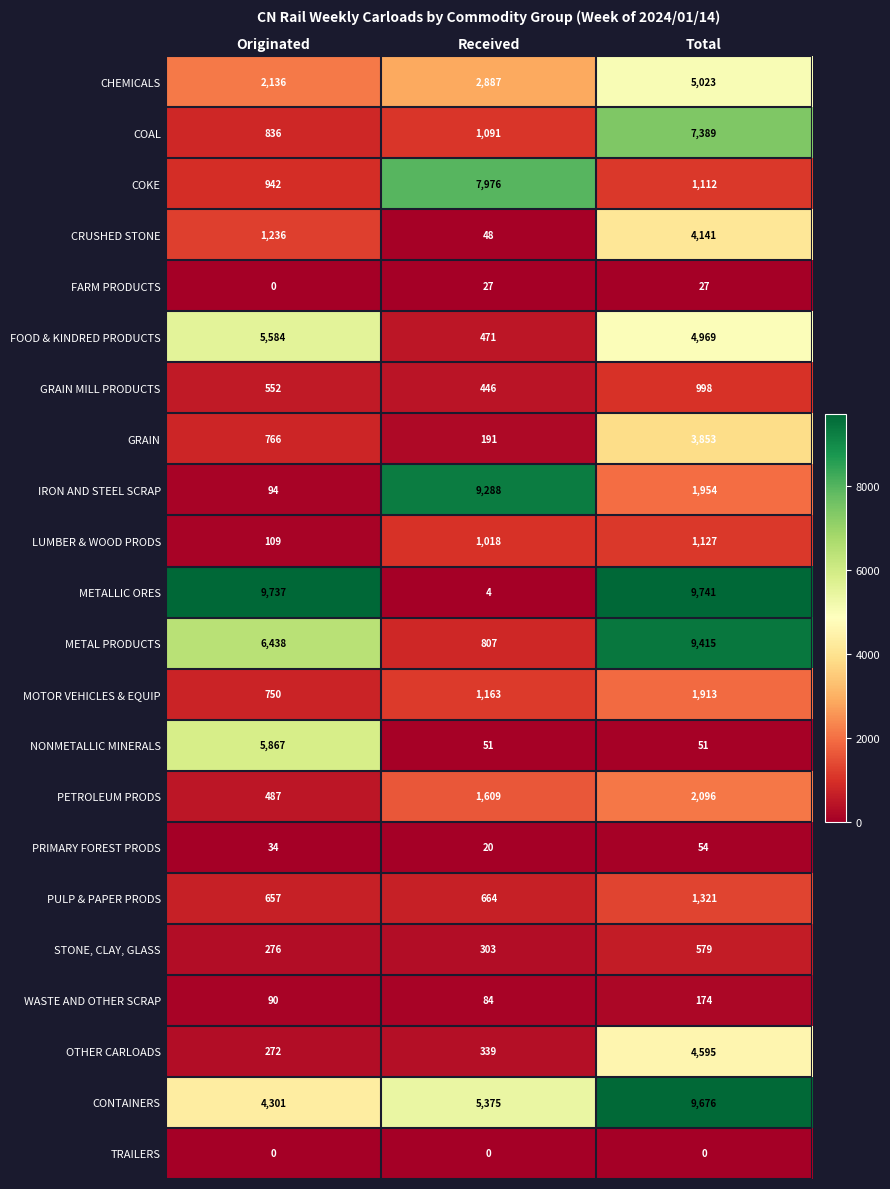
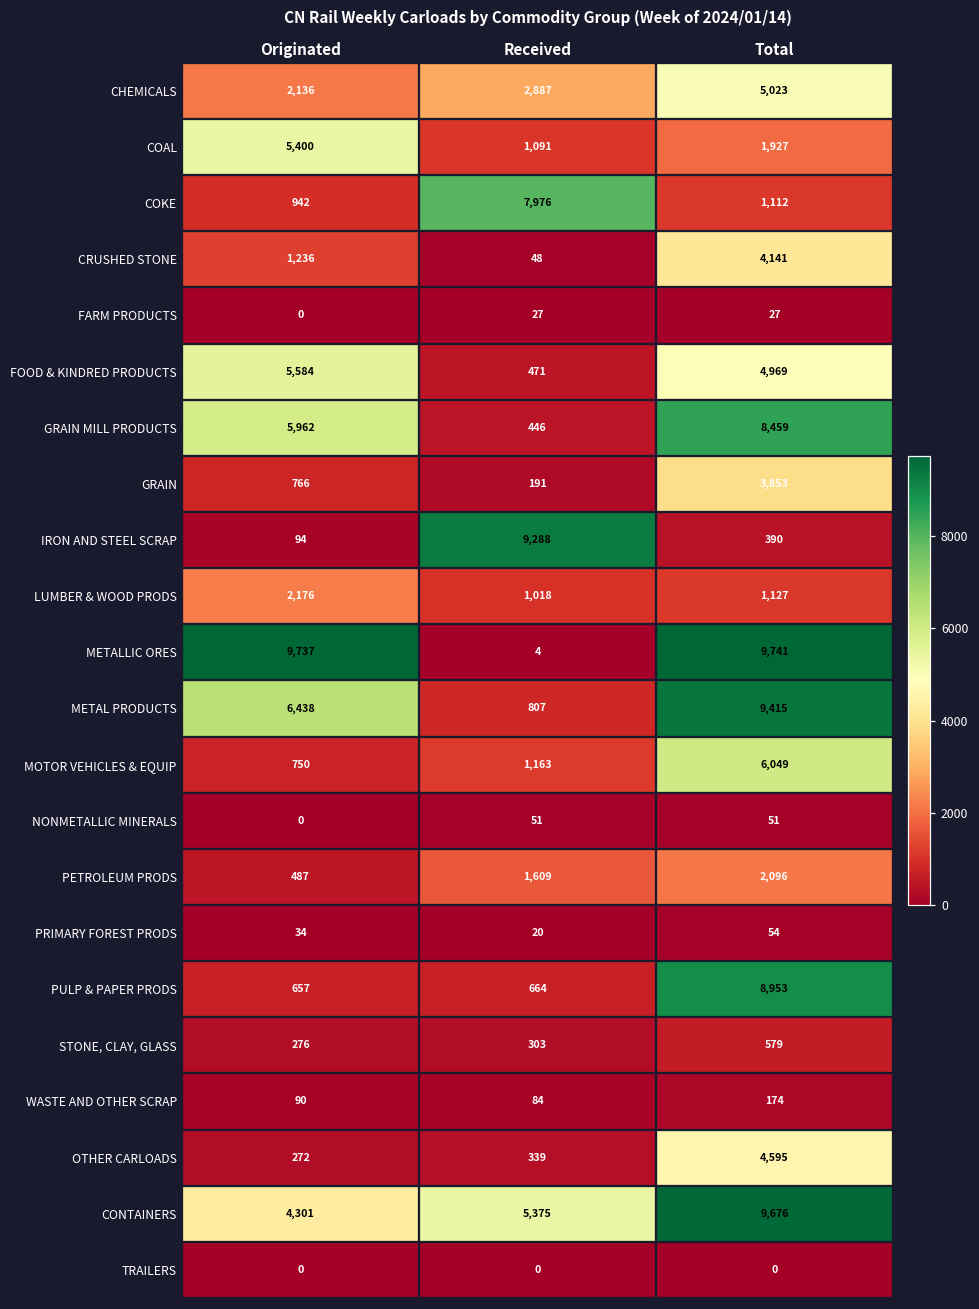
  {
    "CHEMICALS": {
      "Originated": "2,136",
      "Received": "2,887",
      "Total": "5,023"
    },
    "COAL": {
-     "Originated": "836",
+     "Originated": "5,400",
      "Received": "1,091",
-     "Total": "7,389"
+     "Total": "1,927"
    },
    "COKE": {
      "Originated": "942",
      "Received": "7,976",
      "Total": "1,112"
    },
    "CRUSHED STONE": {
      "Originated": "1,236",
      "Received": "48",
      "Total": "4,141"
    },
    "FARM PRODUCTS": {
      "Originated": "0",
      "Received": "27",
      "Total": "27"
    },
    "FOOD & KINDRED PRODUCTS": {
      "Originated": "5,584",
      "Received": "471",
      "Total": "4,969"
    },
    "GRAIN MILL PRODUCTS": {
-     "Originated": "552",
+     "Originated": "5,962",
      "Received": "446",
-     "Total": "998"
+     "Total": "8,459"
    },
    "GRAIN": {
      "Originated": "766",
      "Received": "191",
      "Total": "3,853"
    },
    "IRON AND STEEL SCRAP": {
      "Originated": "94",
      "Received": "9,288",
-     "Total": "1,954"
+     "Total": "390"
    },
    "LUMBER & WOOD PRODS": {
-     "Originated": "109",
+     "Originated": "2,176",
      "Received": "1,018",
      "Total": "1,127"
    },
    "METALLIC ORES": {
      "Originated": "9,737",
      "Received": "4",
      "Total": "9,741"
    },
    "METAL PRODUCTS": {
      "Originated": "6,438",
      "Received": "807",
      "Total": "9,415"
    },
    "MOTOR VEHICLES & EQUIP": {
      "Originated": "750",
      "Received": "1,163",
-     "Total": "1,913"
+     "Total": "6,049"
    },
    "NONMETALLIC MINERALS": {
-     "Originated": "5,867",
+     "Originated": "0",
      "Received": "51",
      "Total": "51"
    },
    "PETROLEUM PRODS": {
      "Originated": "487",
      "Received": "1,609",
      "Total": "2,096"
    },
    "PRIMARY FOREST PRODS": {
      "Originated": "34",
      "Received": "20",
      "Total": "54"
    },
    "PULP & PAPER PRODS": {
      "Originated": "657",
      "Received": "664",
-     "Total": "1,321"
+     "Total": "8,953"
    },
    "STONE, CLAY, GLASS": {
      "Originated": "276",
      "Received": "303",
      "Total": "579"
    },
    "WASTE AND OTHER SCRAP": {
      "Originated": "90",
      "Received": "84",
      "Total": "174"
    },
    "OTHER CARLOADS": {
      "Originated": "272",
      "Received": "339",
      "Total": "4,595"
    },
    "CONTAINERS": {
      "Originated": "4,301",
      "Received": "5,375",
      "Total": "9,676"
    },
    "TRAILERS": {
      "Originated": "0",
      "Received": "0",
      "Total": "0"
    }
  }
